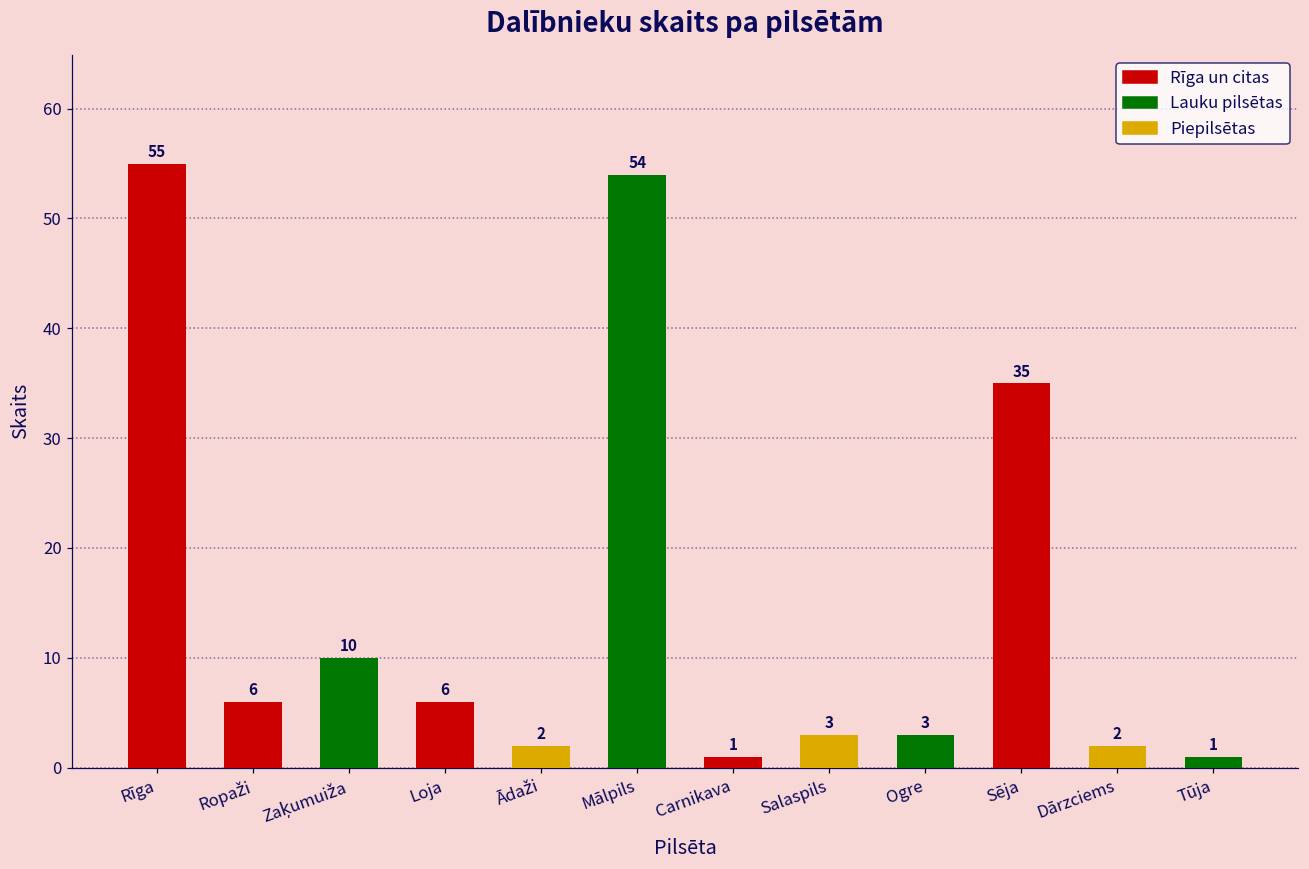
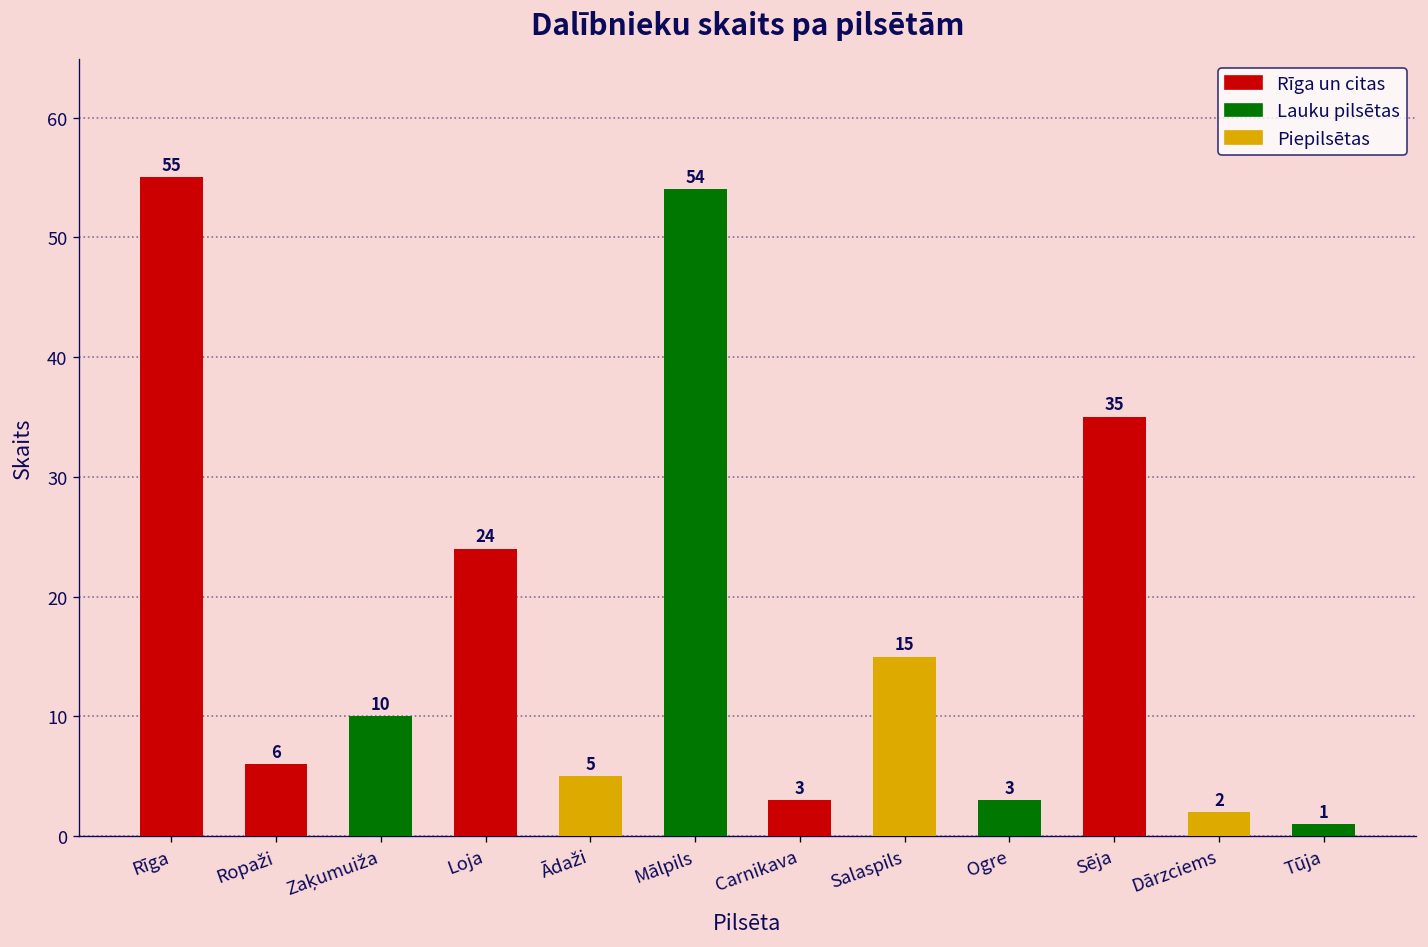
  {
    "Rīga": 55,
    "Ropaži": 6,
    "Zaķumuiža": 10,
-   "Loja": 6,
-   "Ādaži": 2,
+   "Loja": 24,
+   "Ādaži": 5,
    "Mālpils": 54,
-   "Carnikava": 1,
-   "Salaspils": 3,
+   "Carnikava": 3,
+   "Salaspils": 15,
    "Ogre": 3,
    "Sēja": 35,
    "Dārzciems": 2,
    "Tūja": 1
  }
